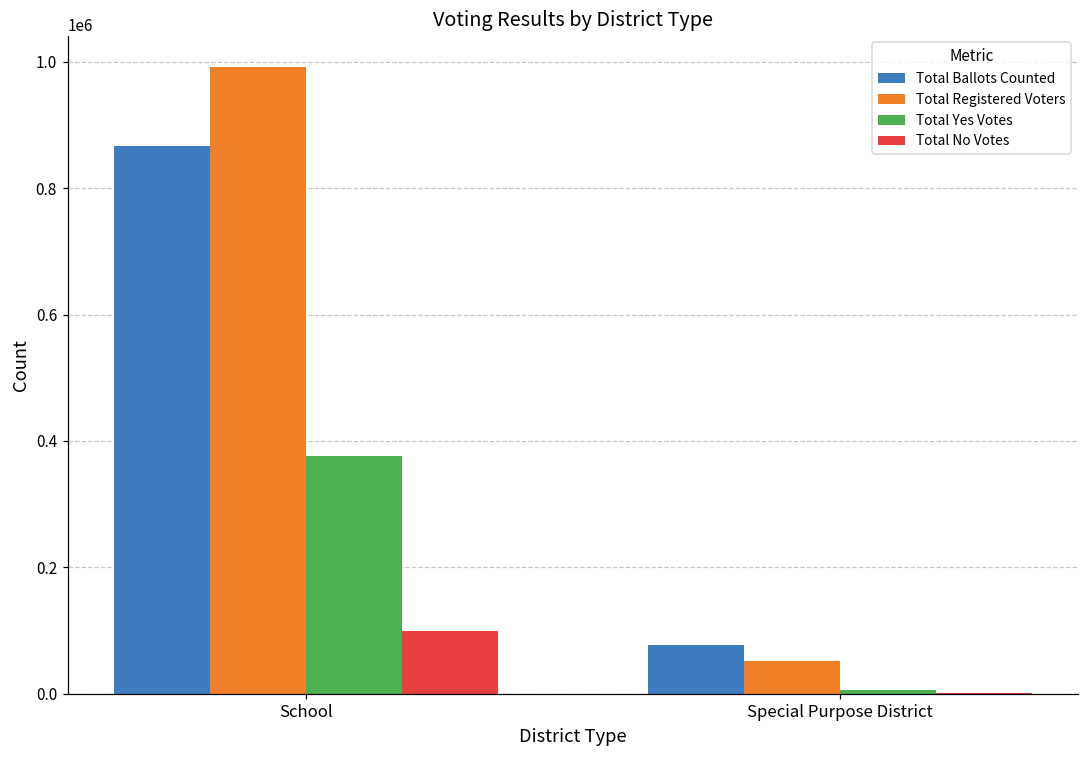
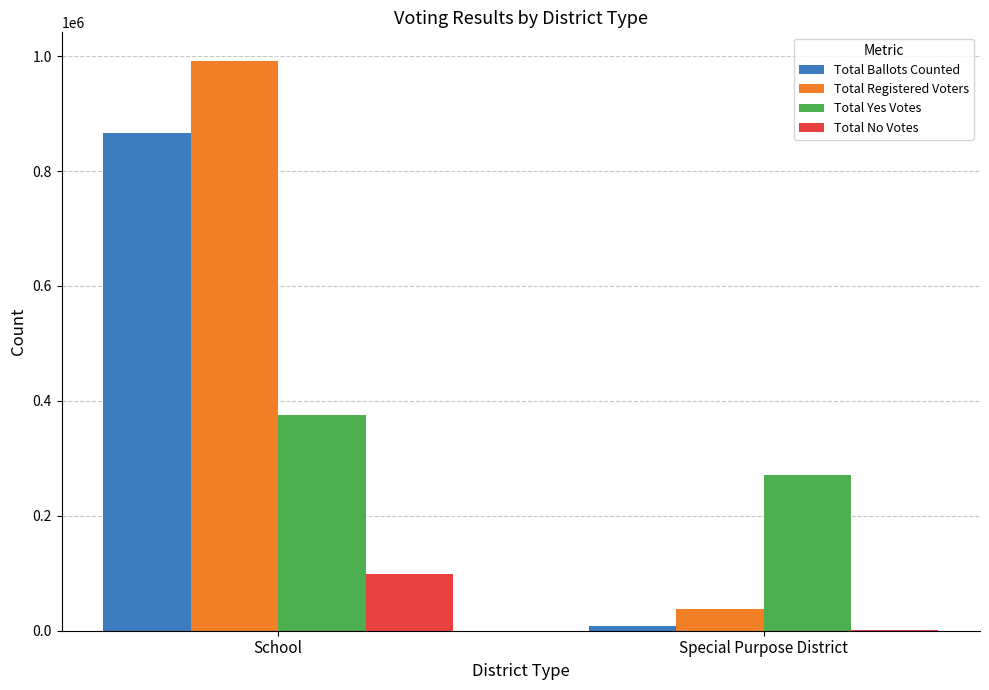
  {
    "Total Ballots Counted": {
      "School": 870000,
-     "Special Purpose District": 80000
+     "Special Purpose District": 10000
    },
    "Total Registered Voters": {
      "School": 990000,
-     "Special Purpose District": 50000
+     "Special Purpose District": 40000
    },
    "Total Yes Votes": {
      "School": 380000,
-     "Special Purpose District": 10000
+     "Special Purpose District": 270000
    },
    "Total No Votes": {
      "School": 100000
    }
  }
